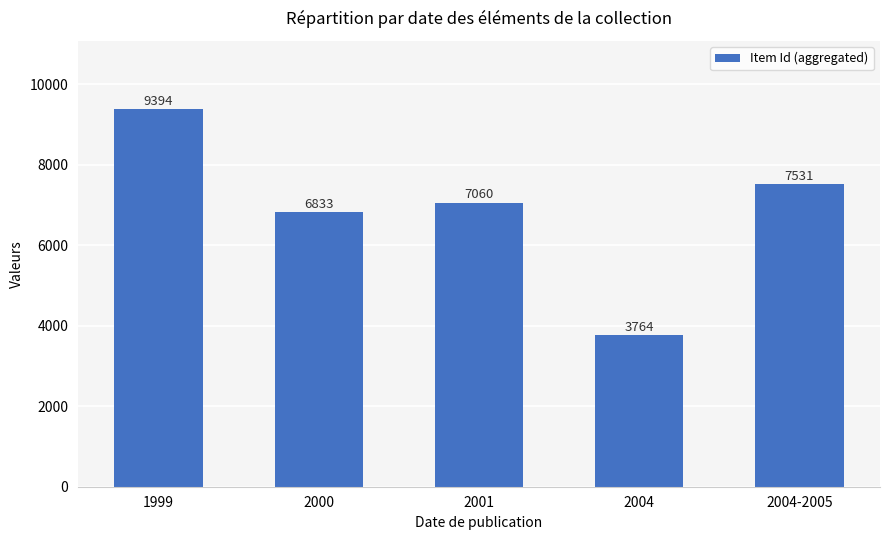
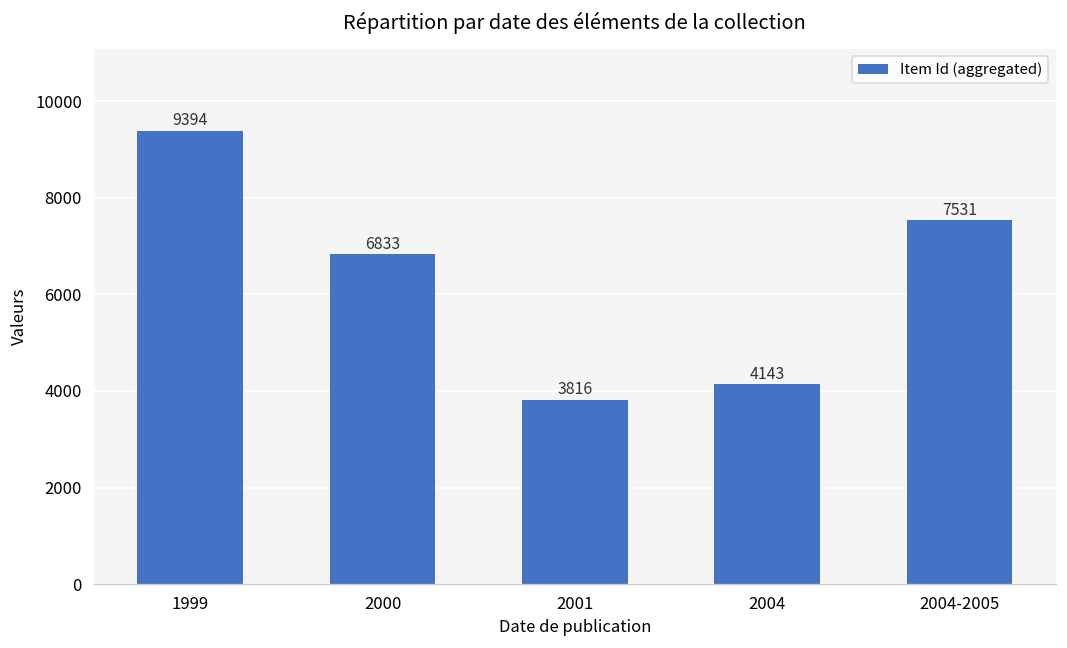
  {
    "1999": 9394,
    "2000": 6833,
-   "2001": 7060,
-   "2004": 3764,
+   "2001": 3816,
+   "2004": 4143,
    "2004-2005": 7531
  }
